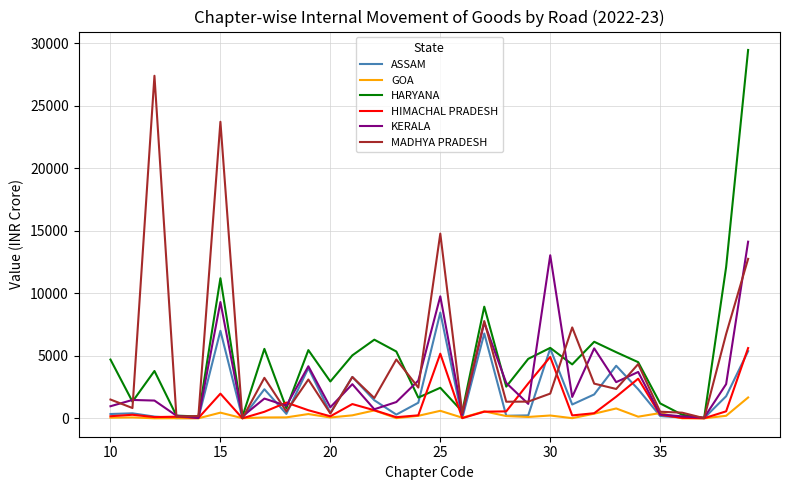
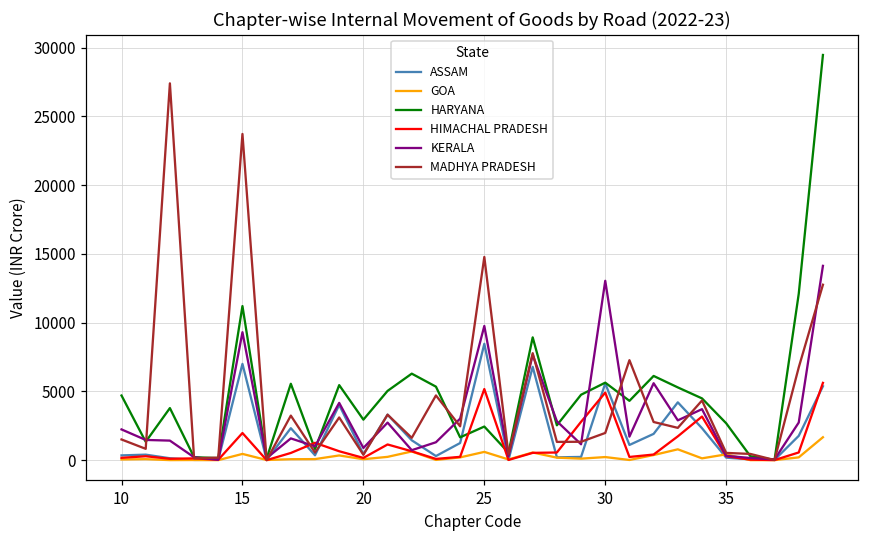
  {
    "ASSAM": {
      "15": 7000,
      "25": 8500
    },
    "GOA": {
      "15": 500,
      "25": 600,
      "30": 200
    },
    "HARYANA": {
      "10": 4700,
      "15": 11200,
      "20": 2900,
      "25": 2400,
-     "35": 1200
+     "35": 2700
    },
    "HIMACHAL PRADESH": {
      "15": 2000,
      "25": 5200,
      "30": 4900
    },
    "KERALA": {
-     "10": 1000,
+     "10": 2200,
      "15": 9300,
      "20": 900,
      "25": 9800,
      "30": 13000
    },
    "MADHYA PRADESH": {
      "10": 1500,
      "15": 23700,
      "25": 14800,
      "30": 2000
    }
  }
